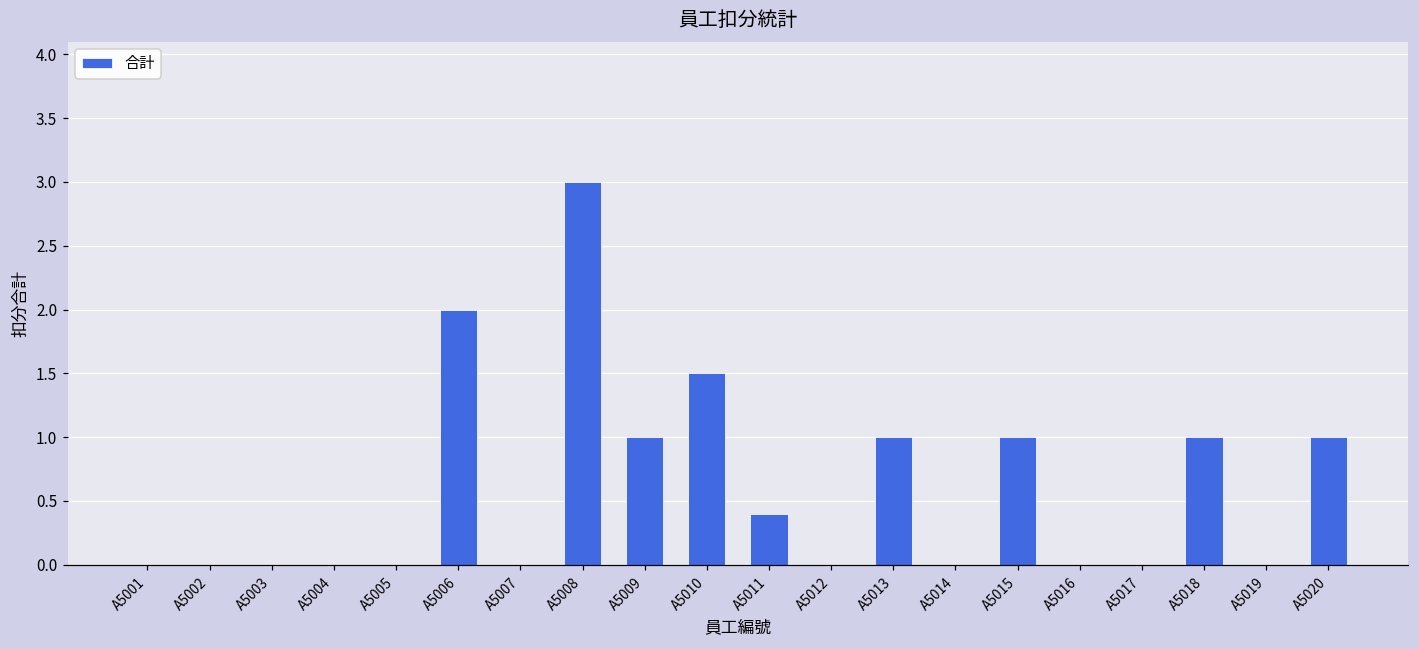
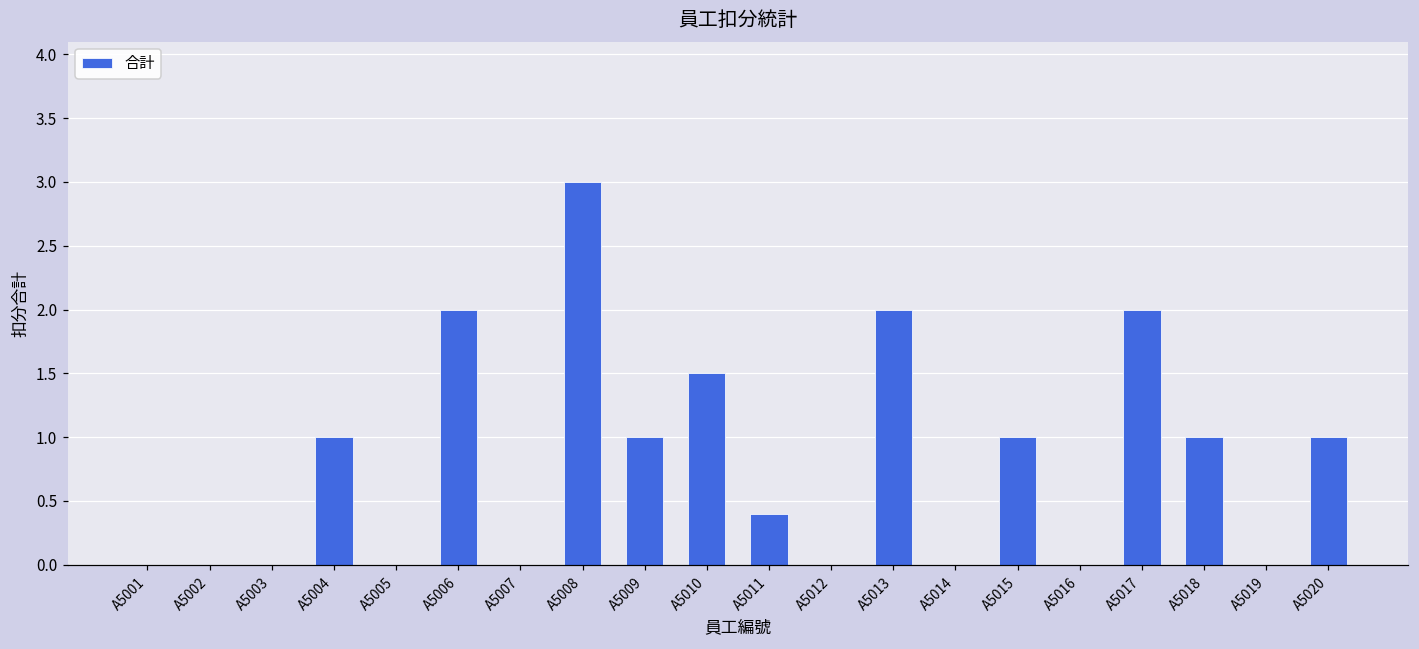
  {
    "A5001": 0,
    "A5002": 0,
    "A5003": 0,
-   "A5004": 0,
+   "A5004": 1,
    "A5005": 0,
    "A5006": 2,
    "A5007": 0,
    "A5008": 3,
    "A5009": 1,
    "A5010": 1.50,
    "A5011": 0.40,
    "A5012": 0,
-   "A5013": 1,
+   "A5013": 2,
    "A5014": 0,
    "A5015": 1,
    "A5016": 0,
-   "A5017": 0,
+   "A5017": 2,
    "A5018": 1,
    "A5019": 0,
    "A5020": 1
  }
